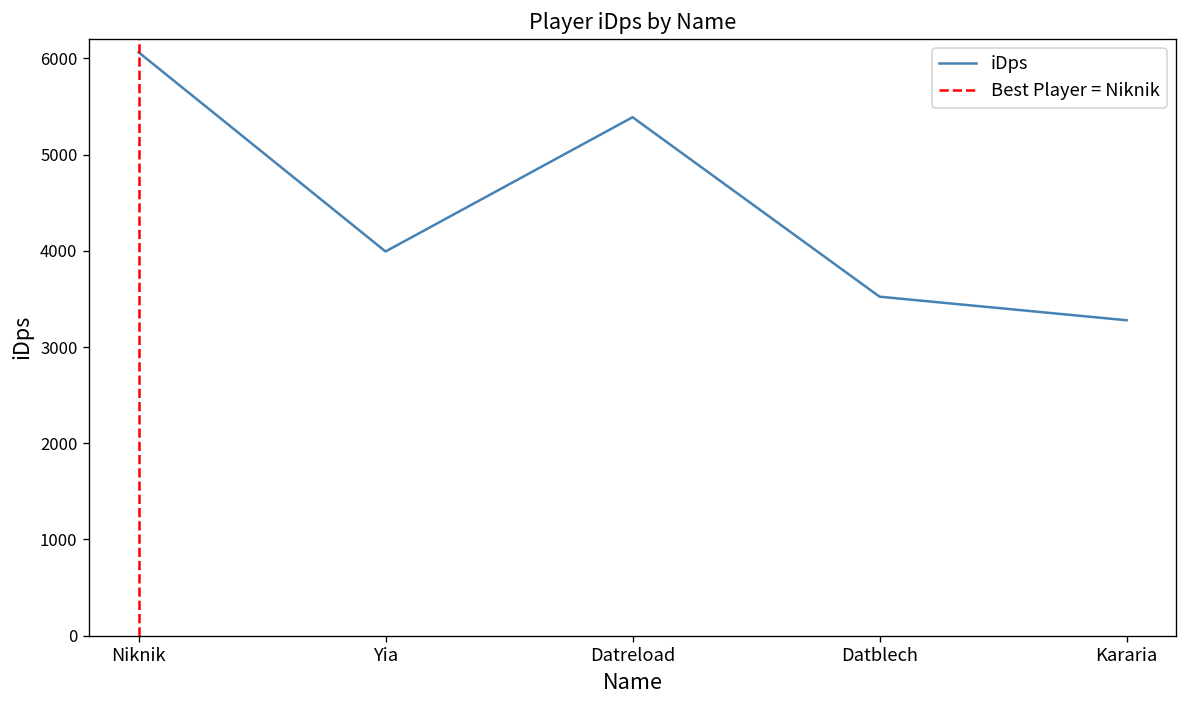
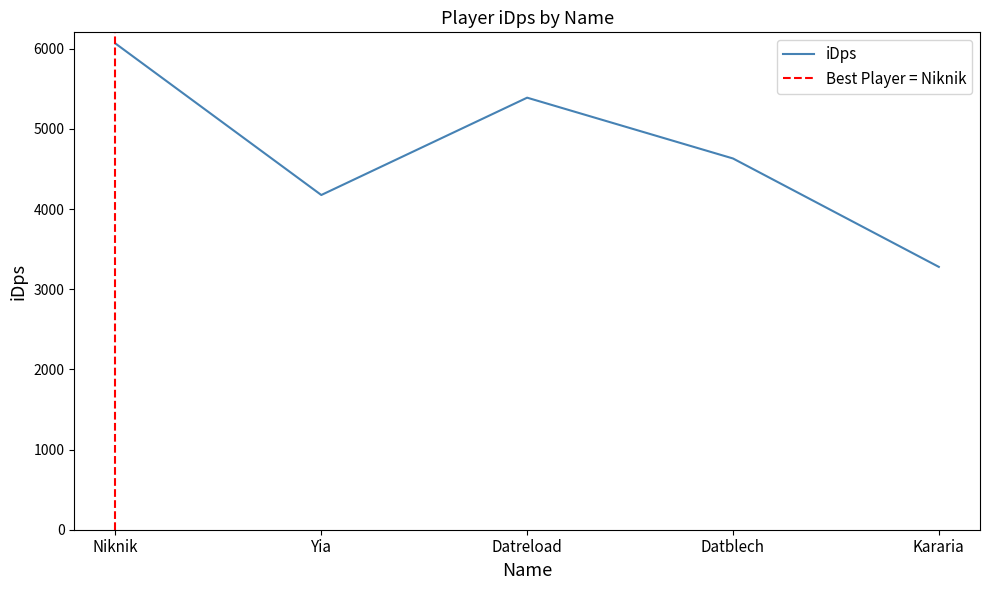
  {
    "Niknik": 6100,
-   "Yia": 4000,
+   "Yia": 4200,
    "Datreload": 5400,
-   "Datblech": 3500,
+   "Datblech": 4600,
    "Kararia": 3300
  }
